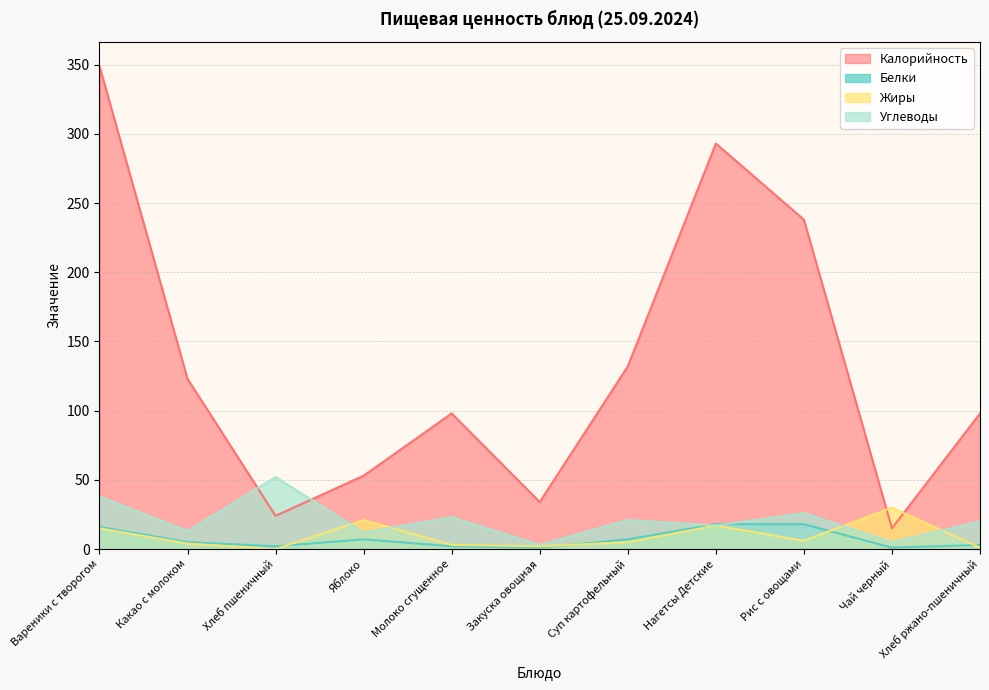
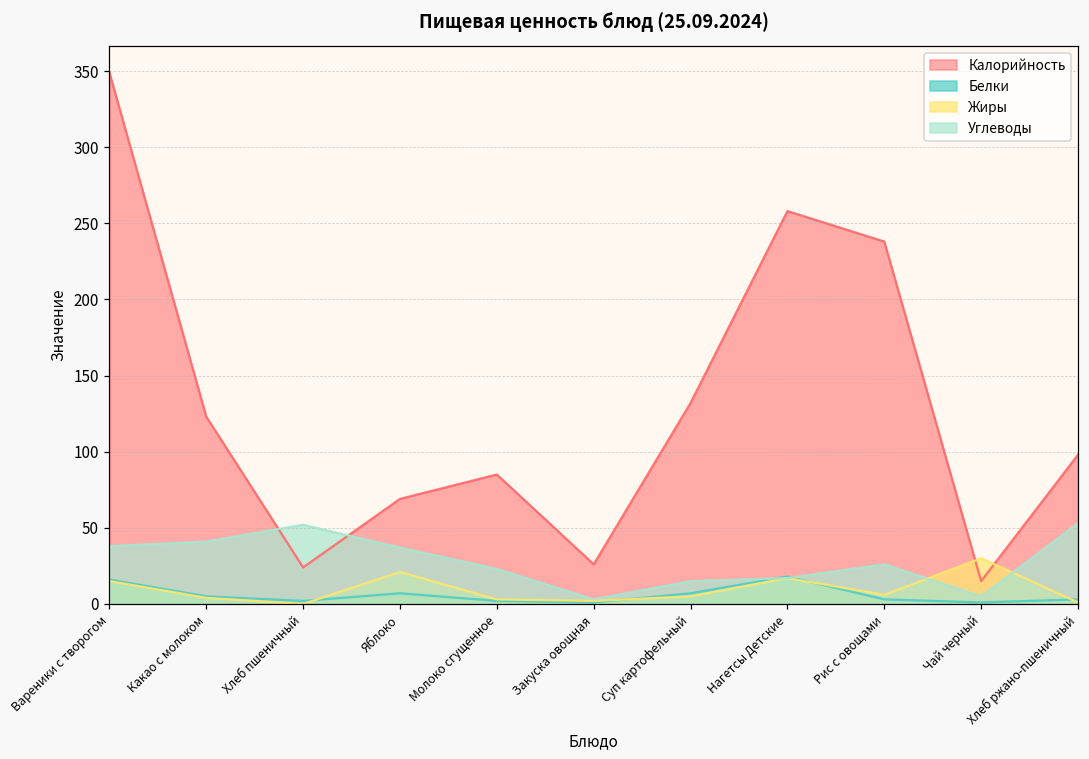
  {
    "Калорийность": {
      "Вареники с творогом": 349,
      "Какао с молоком": 123,
      "Хлеб пшеничный": 24,
-     "Яблоко": 53,
-     "Молоко сгущенное": 98,
-     "Закуска овощная": 34,
+     "Яблоко": 69,
+     "Молоко сгущенное": 85,
+     "Закуска овощная": 26,
      "Суп картофельный": 132,
-     "Нагетсы Детские": 293,
+     "Нагетсы Детские": 258,
      "Рис с овощами": 238,
      "Чай черный": 15,
      "Хлеб ржано-пшеничный": 98
    },
    "Белки": {
      "Хлеб пшеничный": 2,
      "Яблоко": 7,
      "Суп картофельный": 7,
-     "Рис с овощами": 18,
+     "Рис с овощами": 3,
      "Чай черный": 1,
      "Хлеб ржано-пшеничный": 3
    },
    "Жиры": {
      "Хлеб пшеничный": 0,
      "Яблоко": 21,
      "Суп картофельный": 5,
      "Рис с овощами": 6,
      "Чай черный": 30,
      "Хлеб ржано-пшеничный": 1
    },
    "Углеводы": {
      "Вареники с творогом": 38,
-     "Какао с молоком": 13,
+     "Какао с молоком": 41,
      "Хлеб пшеничный": 52,
-     "Яблоко": 12,
+     "Яблоко": 37,
      "Молоко сгущенное": 23,
-     "Суп картофельный": 21,
+     "Суп картофельный": 15,
      "Рис с овощами": 26,
      "Чай черный": 5,
-     "Хлеб ржано-пшеничный": 20
+     "Хлеб ржано-пшеничный": 53
    }
  }
